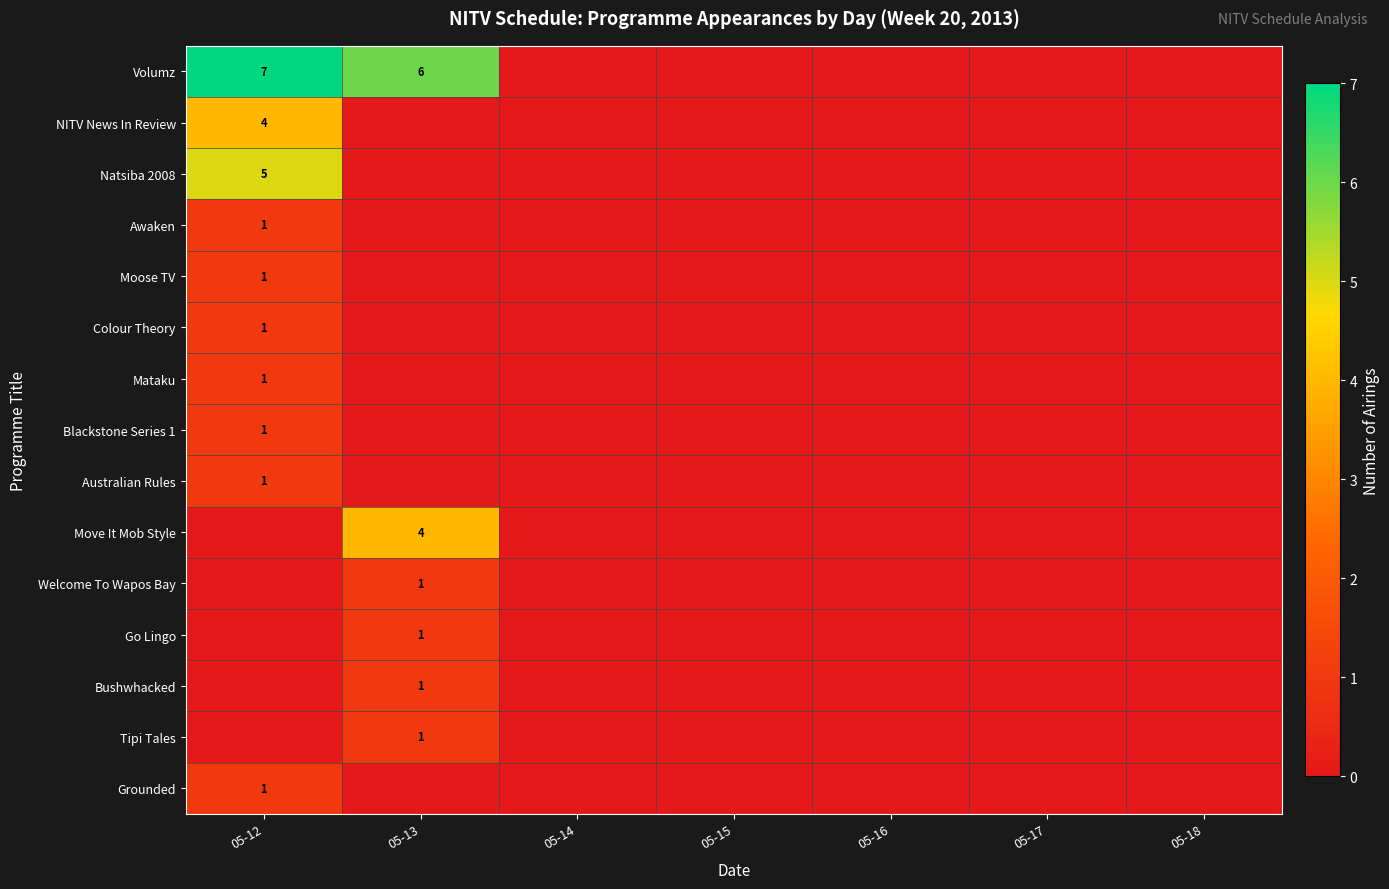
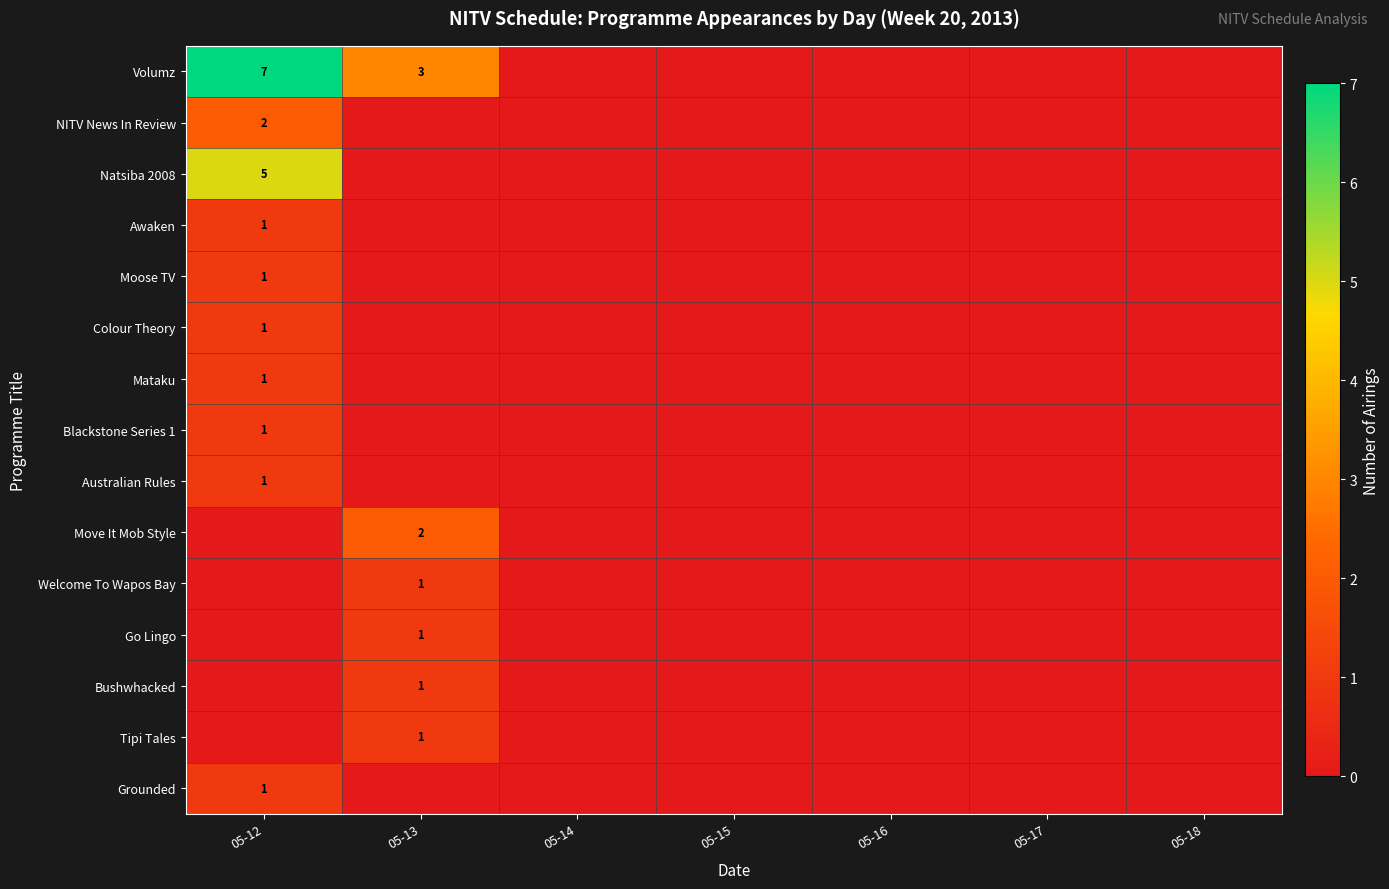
  {
    "Volumz": {
      "05-12": 7,
-     "05-13": 6
+     "05-13": 3
    },
    "NITV News In Review": {
-     "05-12": 4
+     "05-12": 2
    },
    "Natsiba 2008": {
      "05-12": 5
    },
    "Awaken": {
      "05-12": 1
    },
    "Moose TV": {
      "05-12": 1
    },
    "Colour Theory": {
      "05-12": 1
    },
    "Mataku": {
      "05-12": 1
    },
    "Blackstone Series 1": {
      "05-12": 1
    },
    "Australian Rules": {
      "05-12": 1
    },
    "Move It Mob Style": {
-     "05-13": 4
+     "05-13": 2
    },
    "Welcome To Wapos Bay": {
      "05-13": 1
    },
    "Go Lingo": {
      "05-13": 1
    },
    "Bushwhacked": {
      "05-13": 1
    },
    "Tipi Tales": {
      "05-13": 1
    },
    "Grounded": {
      "05-12": 1
    }
  }
